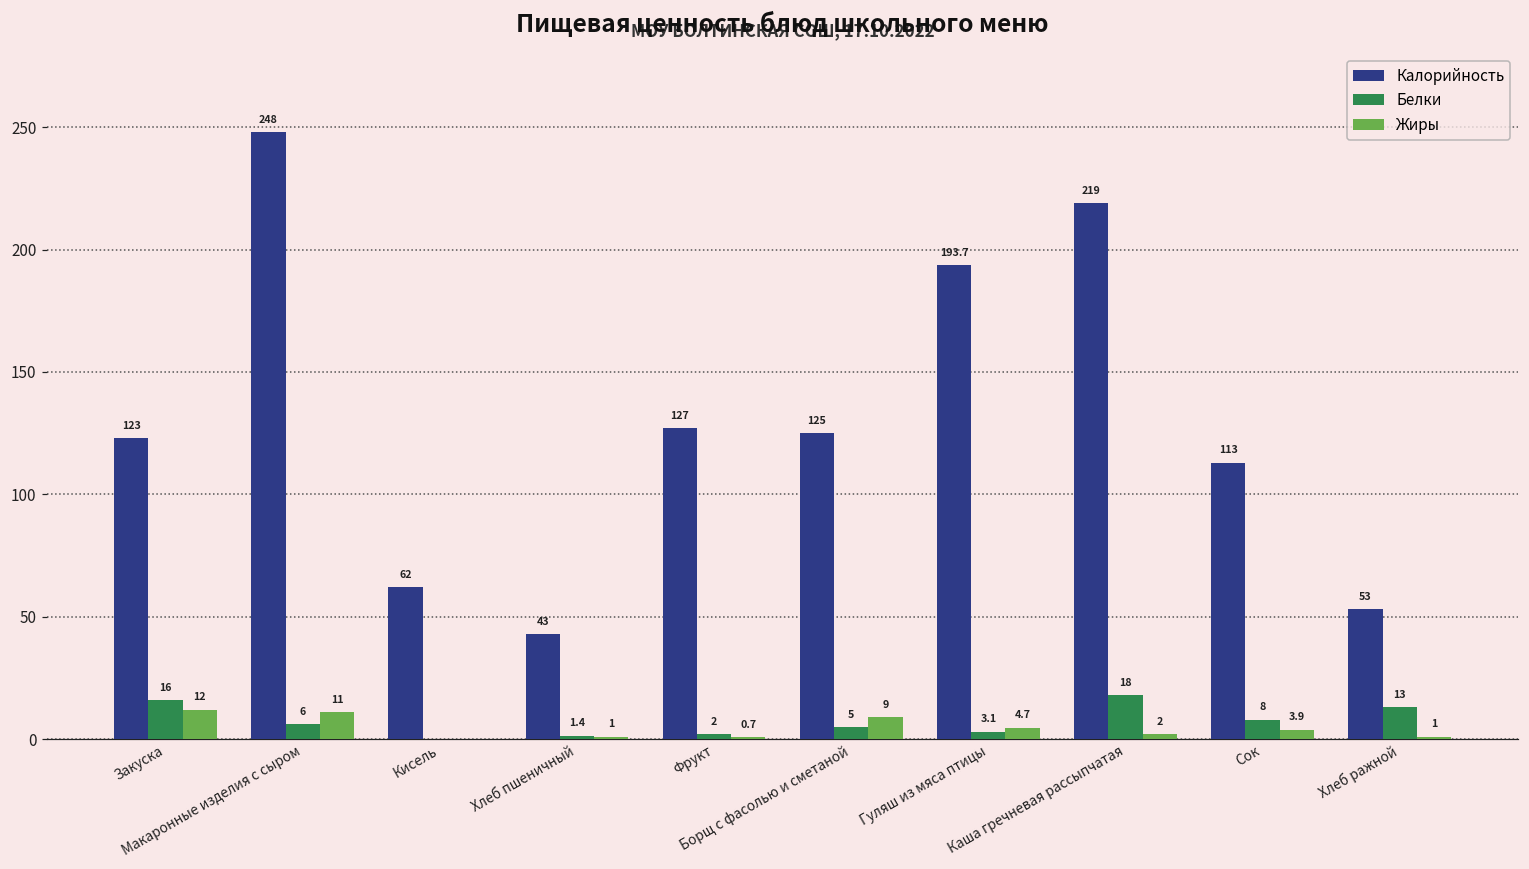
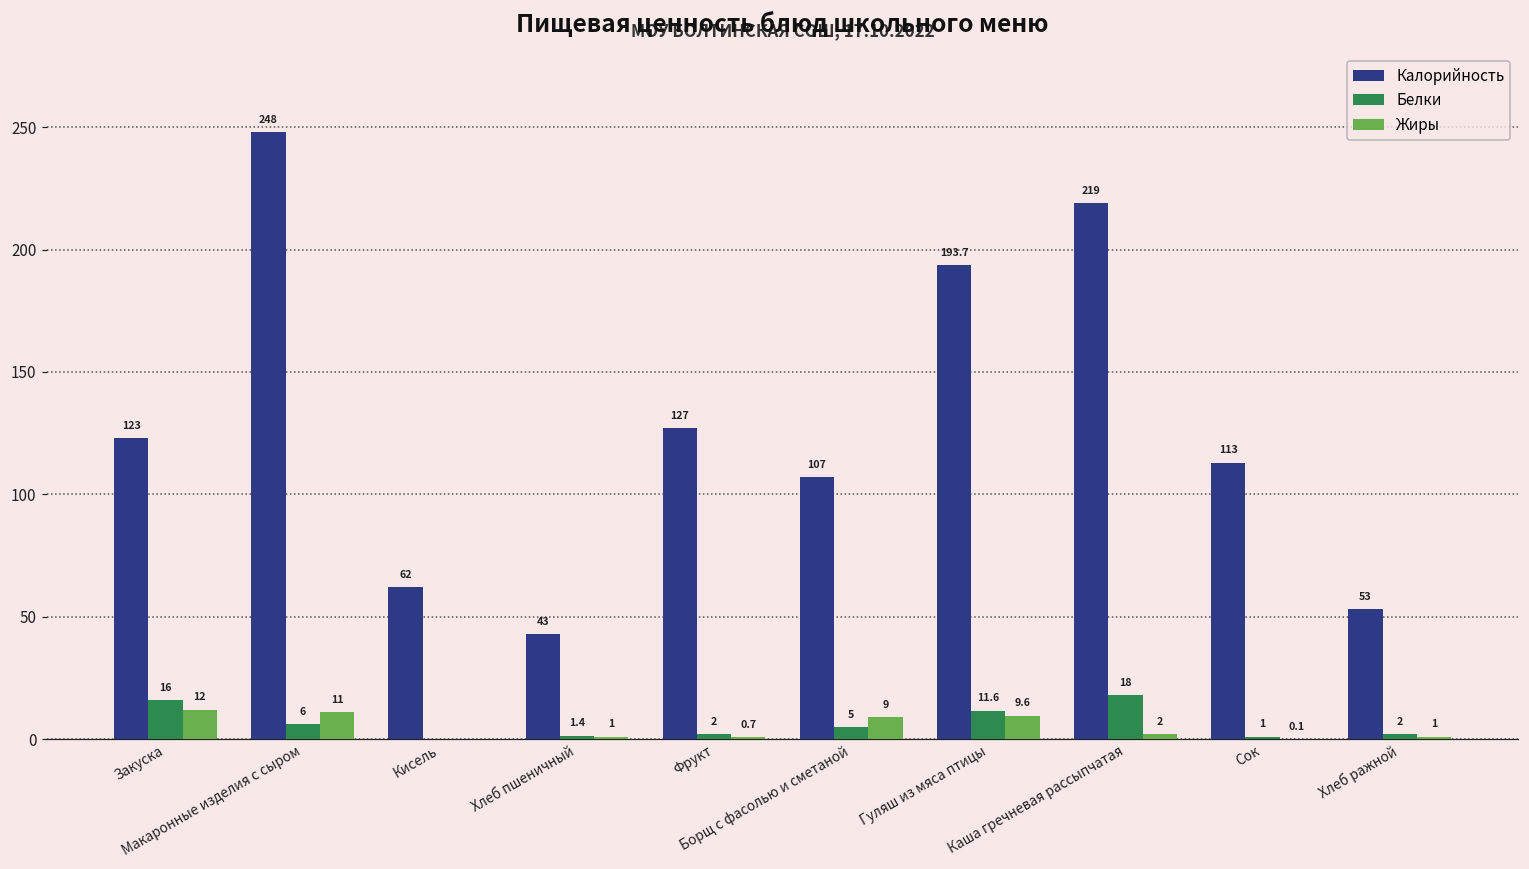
  {
    "Калорийность": {
      "Закуска": 123,
      "Макаронные изделия с сыром": 248,
      "Кисель": 62,
      "Хлеб пшеничный": 43,
      "Фрукт": 127,
-     "Борщ с фасолью и сметаной": 125,
+     "Борщ с фасолью и сметаной": 107,
      "Гуляш из мяса птицы": 193.7,
      "Каша гречневая рассыпчатая": 219,
      "Сок": 113,
      "Хлеб ражной": 53
    },
    "Белки": {
      "Закуска": 16,
      "Макаронные изделия с сыром": 6,
      "Хлеб пшеничный": 1.4,
      "Фрукт": 2,
      "Борщ с фасолью и сметаной": 5,
-     "Гуляш из мяса птицы": 3.1,
+     "Гуляш из мяса птицы": 11.6,
      "Каша гречневая рассыпчатая": 18,
-     "Сок": 8,
-     "Хлеб ражной": 13
+     "Сок": 1,
+     "Хлеб ражной": 2
    },
    "Жиры": {
      "Закуска": 12,
      "Макаронные изделия с сыром": 11,
      "Хлеб пшеничный": 1,
      "Фрукт": 0.7,
      "Борщ с фасолью и сметаной": 9,
-     "Гуляш из мяса птицы": 4.7,
+     "Гуляш из мяса птицы": 9.6,
      "Каша гречневая рассыпчатая": 2,
-     "Сок": 3.9,
+     "Сок": 0.1,
      "Хлеб ражной": 1
    }
  }
